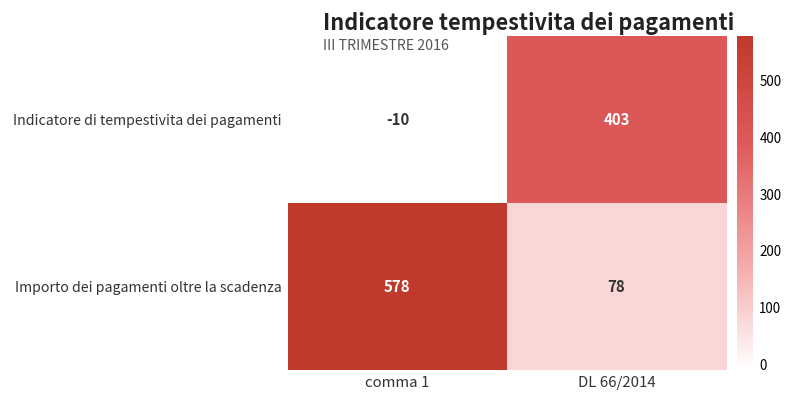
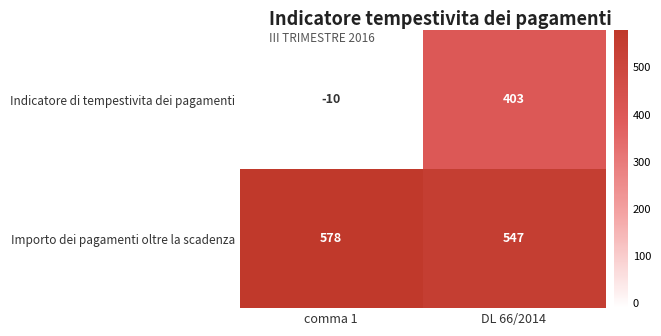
  {
    "Indicatore di tempestivita dei pagamenti": {
      "comma 1": -10,
      "DL 66/2014": 403
    },
    "Importo dei pagamenti oltre la scadenza": {
      "comma 1": 578,
-     "DL 66/2014": 78
+     "DL 66/2014": 547
    }
  }
